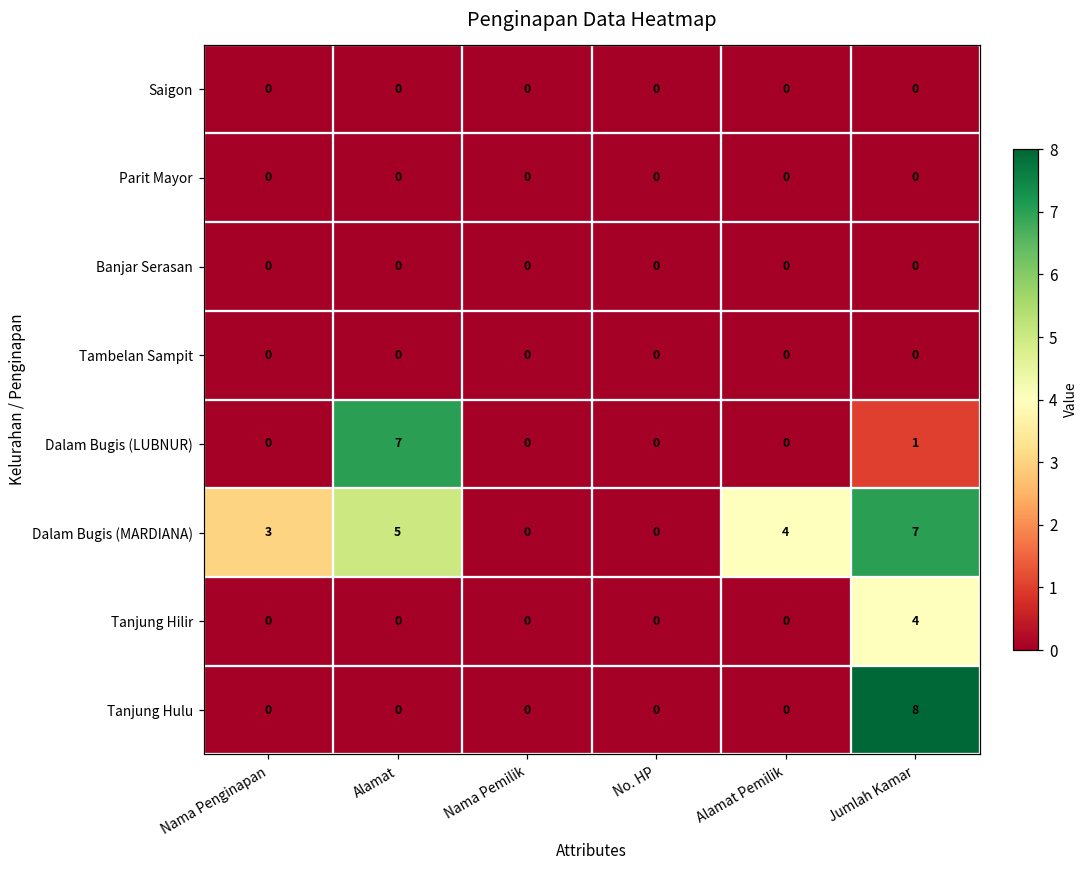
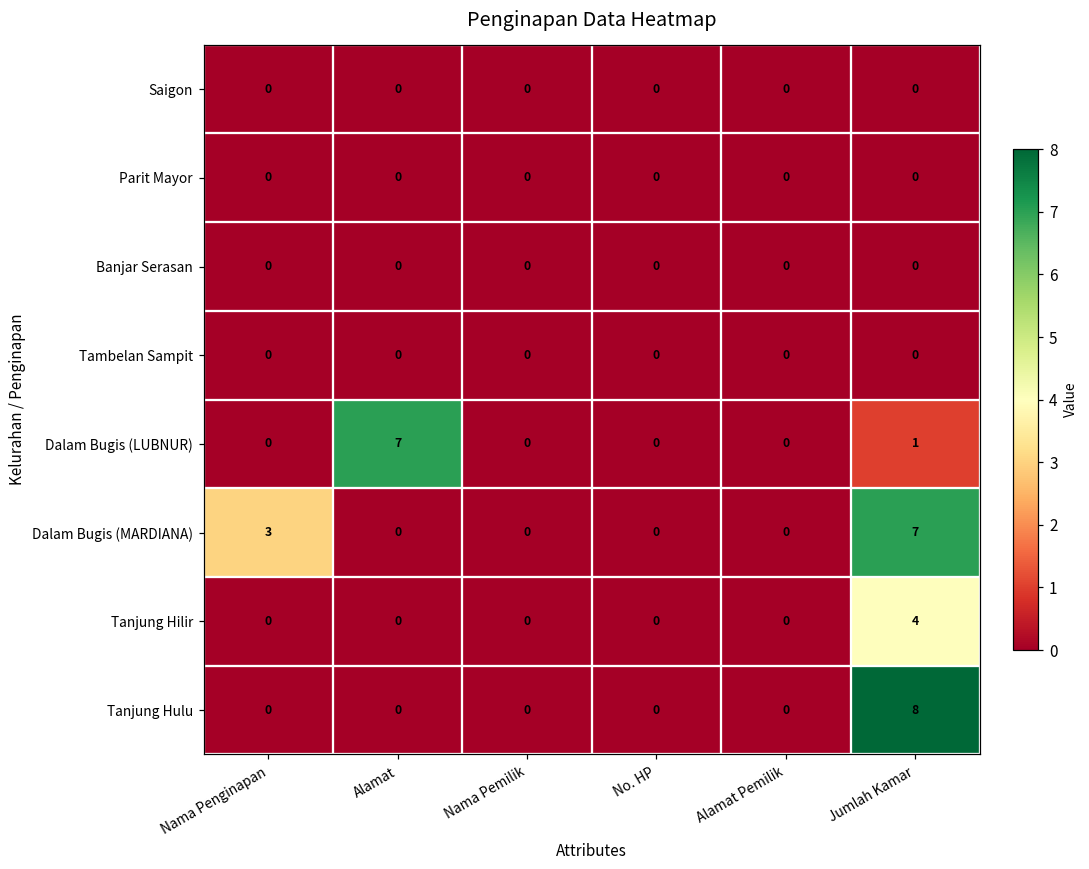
  {
    "Saigon": {
      "Nama Penginapan": 0,
      "Alamat": 0,
      "Nama Pemilik": 0,
      "No. HP": 0,
      "Alamat Pemilik": 0,
      "Jumlah Kamar": 0
    },
    "Parit Mayor": {
      "Nama Penginapan": 0,
      "Alamat": 0,
      "Nama Pemilik": 0,
      "No. HP": 0,
      "Alamat Pemilik": 0,
      "Jumlah Kamar": 0
    },
    "Banjar Serasan": {
      "Nama Penginapan": 0,
      "Alamat": 0,
      "Nama Pemilik": 0,
      "No. HP": 0,
      "Alamat Pemilik": 0,
      "Jumlah Kamar": 0
    },
    "Tambelan Sampit": {
      "Nama Penginapan": 0,
      "Alamat": 0,
      "Nama Pemilik": 0,
      "No. HP": 0,
      "Alamat Pemilik": 0,
      "Jumlah Kamar": 0
    },
    "Dalam Bugis (LUBNUR)": {
      "Nama Penginapan": 0,
      "Alamat": 7,
      "Nama Pemilik": 0,
      "No. HP": 0,
      "Alamat Pemilik": 0,
      "Jumlah Kamar": 1
    },
    "Dalam Bugis (MARDIANA)": {
      "Nama Penginapan": 3,
-     "Alamat": 5,
+     "Alamat": 0,
      "Nama Pemilik": 0,
      "No. HP": 0,
-     "Alamat Pemilik": 4,
+     "Alamat Pemilik": 0,
      "Jumlah Kamar": 7
    },
    "Tanjung Hilir": {
      "Nama Penginapan": 0,
      "Alamat": 0,
      "Nama Pemilik": 0,
      "No. HP": 0,
      "Alamat Pemilik": 0,
      "Jumlah Kamar": 4
    },
    "Tanjung Hulu": {
      "Nama Penginapan": 0,
      "Alamat": 0,
      "Nama Pemilik": 0,
      "No. HP": 0,
      "Alamat Pemilik": 0,
      "Jumlah Kamar": 8
    }
  }
